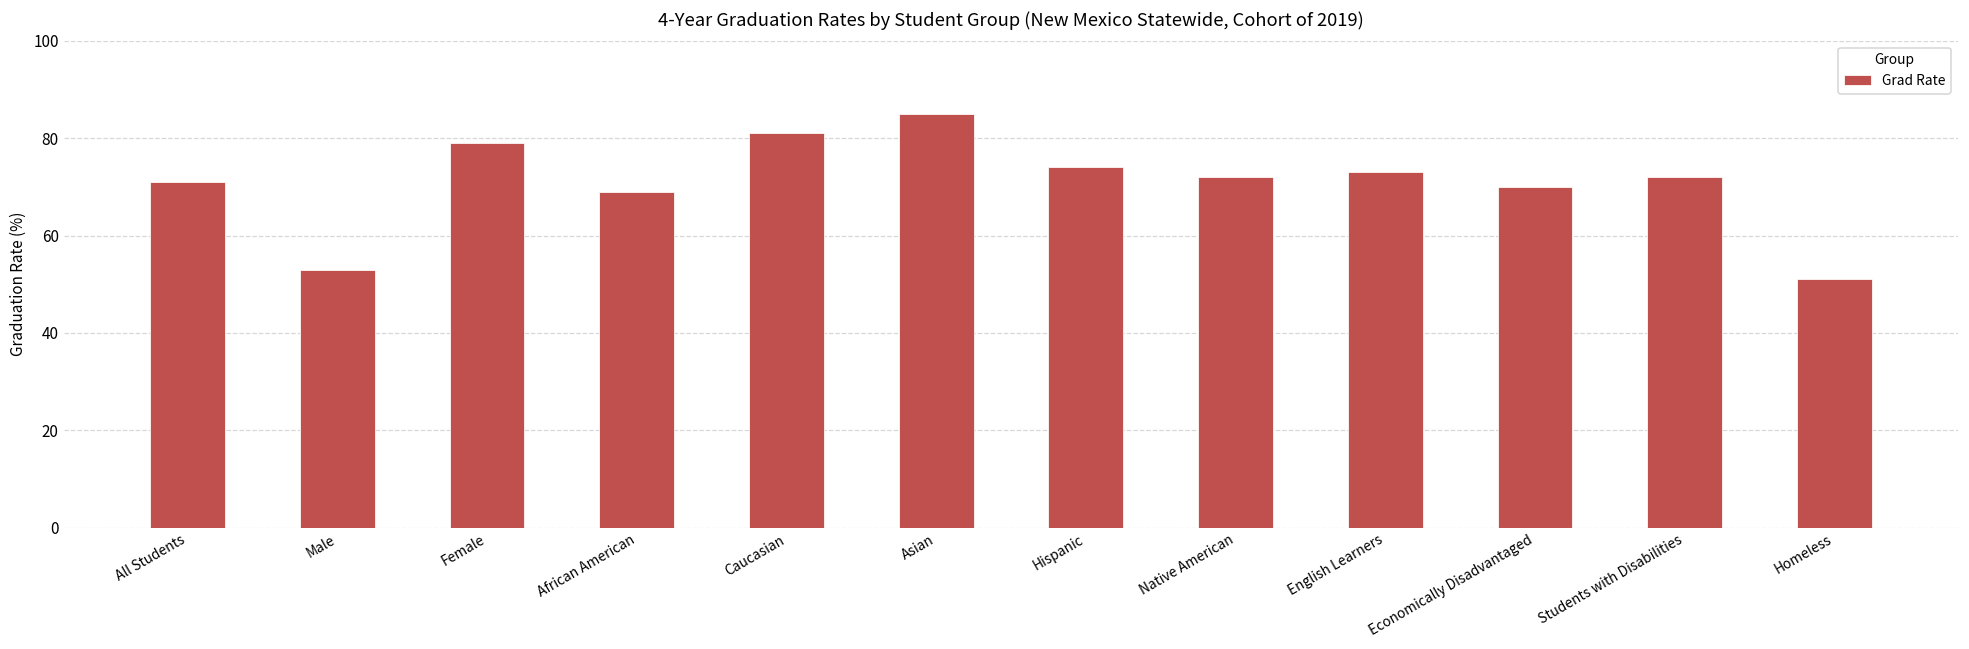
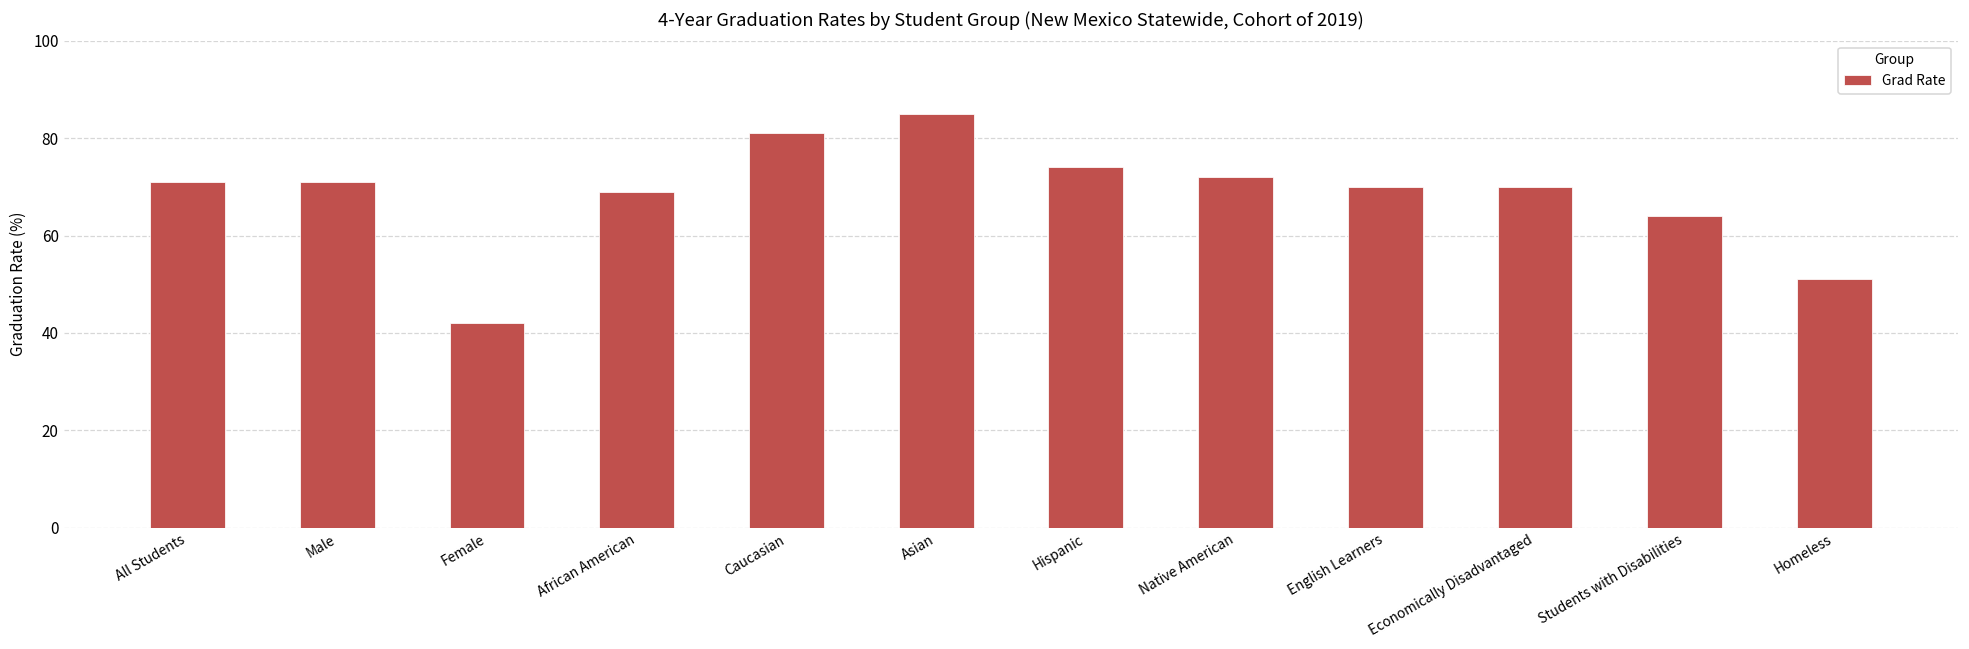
  {
    "All Students": 71,
-   "Male": 53,
-   "Female": 79,
+   "Male": 71,
+   "Female": 42,
    "African American": 69,
    "Caucasian": 81,
    "Asian": 85,
    "Hispanic": 74,
    "Native American": 72,
-   "English Learners": 73,
+   "English Learners": 70,
    "Economically Disadvantaged": 70,
-   "Students with Disabilities": 72,
+   "Students with Disabilities": 64,
    "Homeless": 51
  }
